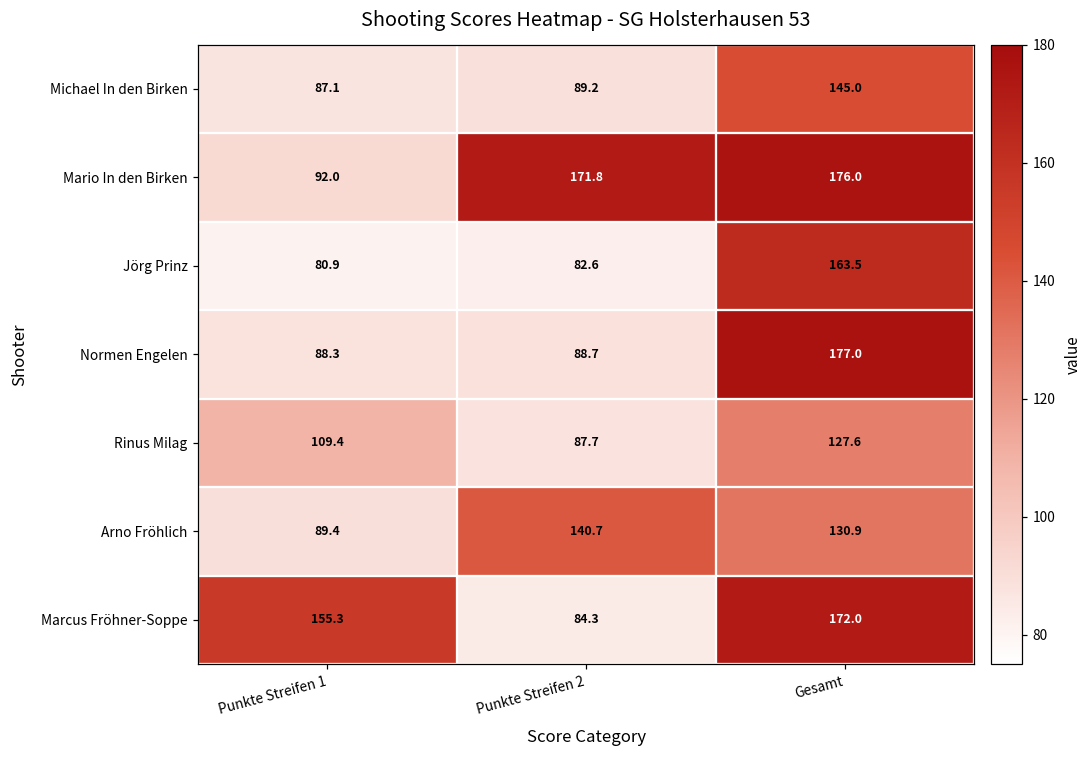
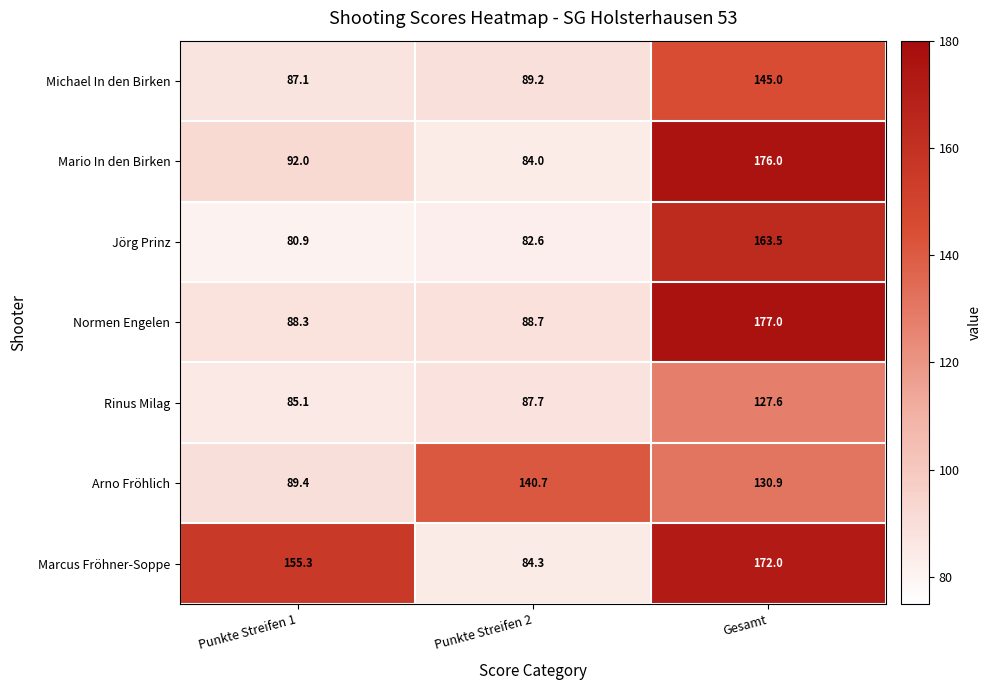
  {
    "Michael In den Birken": {
      "Punkte Streifen 1": 87.1,
      "Punkte Streifen 2": 89.2,
      "Gesamt": 145.0
    },
    "Mario In den Birken": {
      "Punkte Streifen 1": 92.0,
-     "Punkte Streifen 2": 171.8,
+     "Punkte Streifen 2": 84.0,
      "Gesamt": 176.0
    },
    "Jörg Prinz": {
      "Punkte Streifen 1": 80.9,
      "Punkte Streifen 2": 82.6,
      "Gesamt": 163.5
    },
    "Normen Engelen": {
      "Punkte Streifen 1": 88.3,
      "Punkte Streifen 2": 88.7,
      "Gesamt": 177.0
    },
    "Rinus Milag": {
-     "Punkte Streifen 1": 109.4,
+     "Punkte Streifen 1": 85.1,
      "Punkte Streifen 2": 87.7,
      "Gesamt": 127.6
    },
    "Arno Fröhlich": {
      "Punkte Streifen 1": 89.4,
      "Punkte Streifen 2": 140.7,
      "Gesamt": 130.9
    },
    "Marcus Fröhner-Soppe": {
      "Punkte Streifen 1": 155.3,
      "Punkte Streifen 2": 84.3,
      "Gesamt": 172.0
    }
  }
